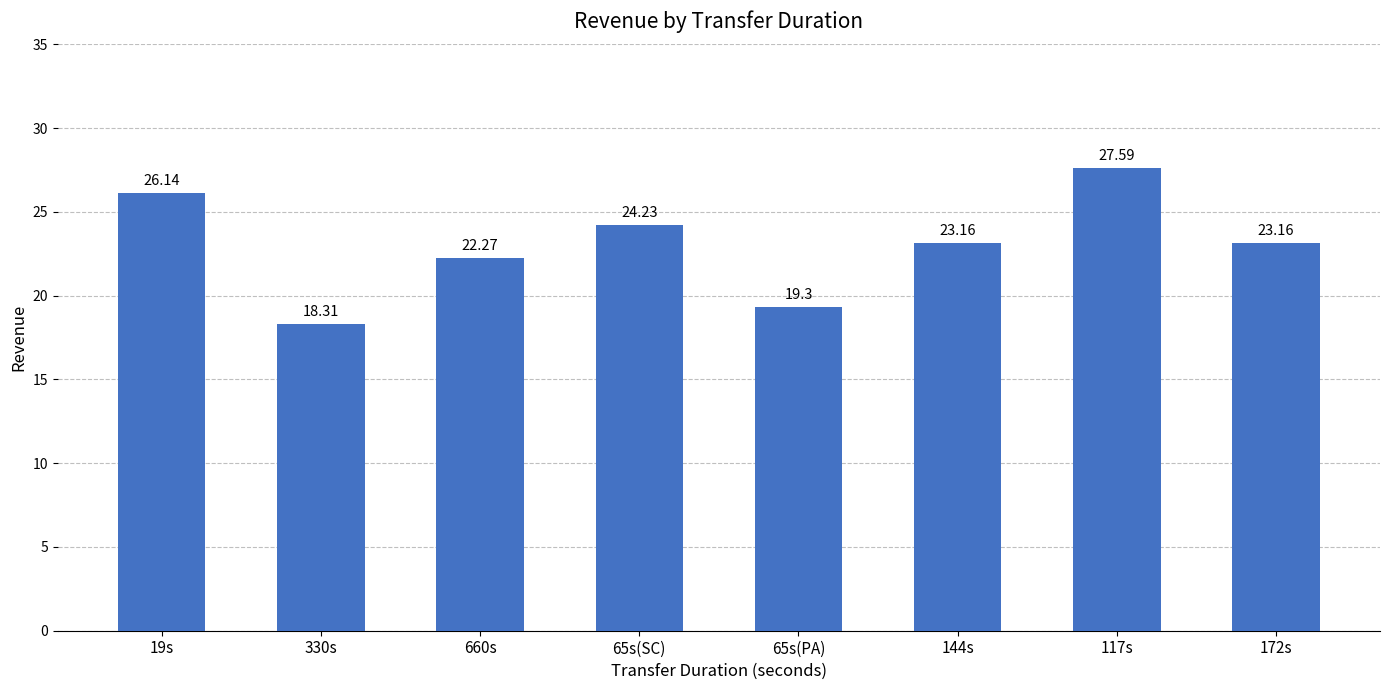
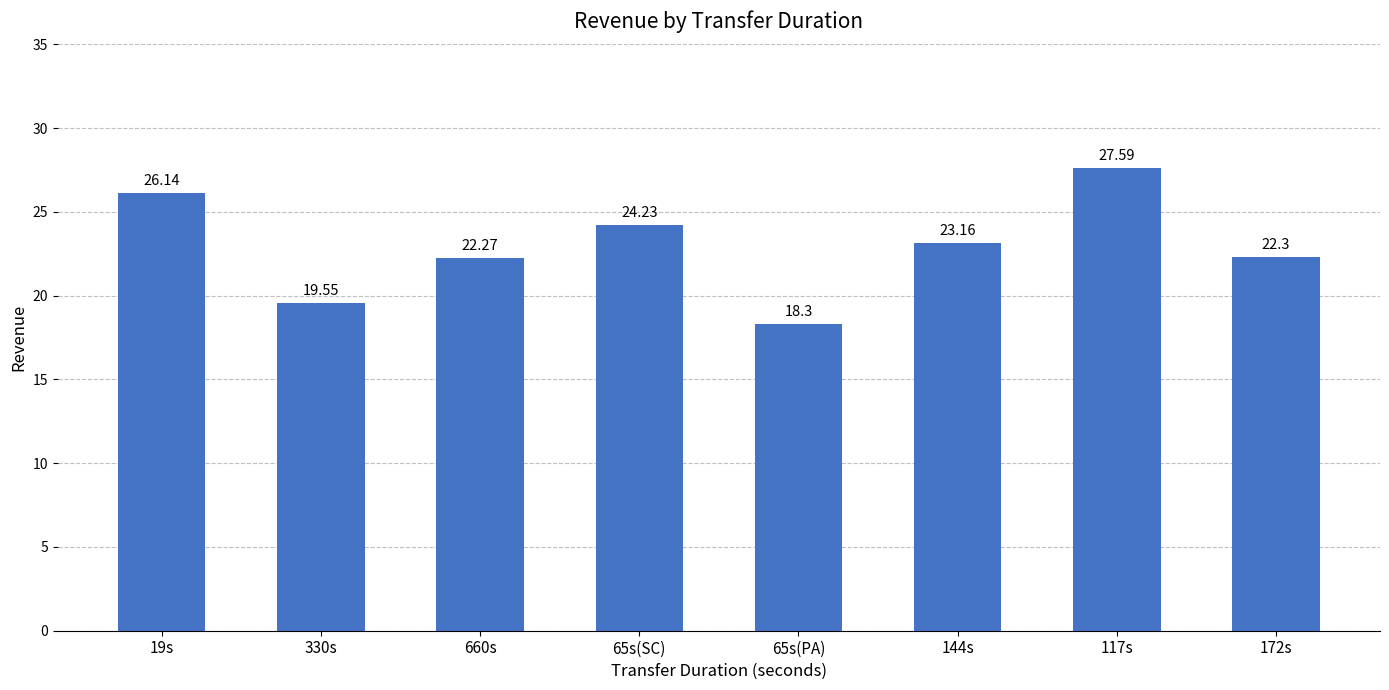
  {
    "19s": 26.14,
-   "330s": 18.31,
+   "330s": 19.55,
    "660s": 22.27,
    "65s(SC)": 24.23,
-   "65s(PA)": 19.3,
+   "65s(PA)": 18.3,
    "144s": 23.16,
    "117s": 27.59,
-   "172s": 23.16
+   "172s": 22.3
  }
